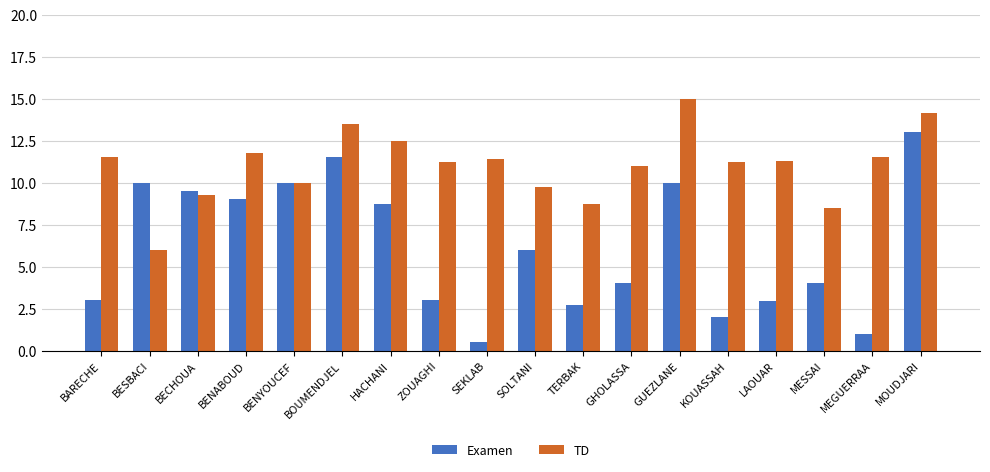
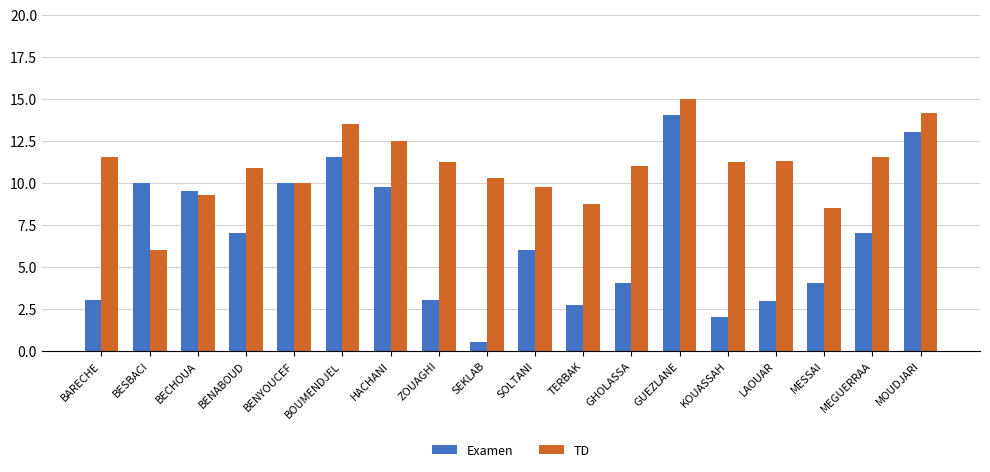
  {
    "Examen": {
      "BARECHE": 3.0,
      "BESBACI": 10.0,
      "BECHOUA": 9.5,
-     "BENABOUD": 9,
+     "BENABOUD": 7,
      "BENYOUCEF": 10.0,
      "BOUMENDJEL": 11.5,
-     "HACHANI": 8.7,
+     "HACHANI": 9.8,
      "ZOUAGHI": 3.0,
      "SEKLAB": 0.5,
      "SOLTANI": 6.0,
      "TERBAK": 2.7,
      "GHOLASSA": 4.0,
-     "GUEZLANE": 10,
+     "GUEZLANE": 14,
      "KOUASSAH": 2.0,
      "LAOUAR": 3.0,
      "MESSAI": 4.0,
-     "MEGUERRAA": 1,
+     "MEGUERRAA": 7,
      "MOUDJARI": 13.0
    },
    "TD": {
      "BARECHE": 11.5,
      "BESBACI": 6.0,
      "BECHOUA": 9.3,
-     "BENABOUD": 11.8,
+     "BENABOUD": 10.9,
      "BENYOUCEF": 10.0,
      "BOUMENDJEL": 13.5,
      "HACHANI": 12.5,
      "ZOUAGHI": 11.3,
-     "SEKLAB": 11.4,
+     "SEKLAB": 10.3,
      "SOLTANI": 9.8,
      "TERBAK": 8.8,
      "GHOLASSA": 11.0,
      "GUEZLANE": 15.0,
      "KOUASSAH": 11.3,
      "LAOUAR": 11.3,
      "MESSAI": 8.5,
      "MEGUERRAA": 11.5,
      "MOUDJARI": 14.1
    }
  }
